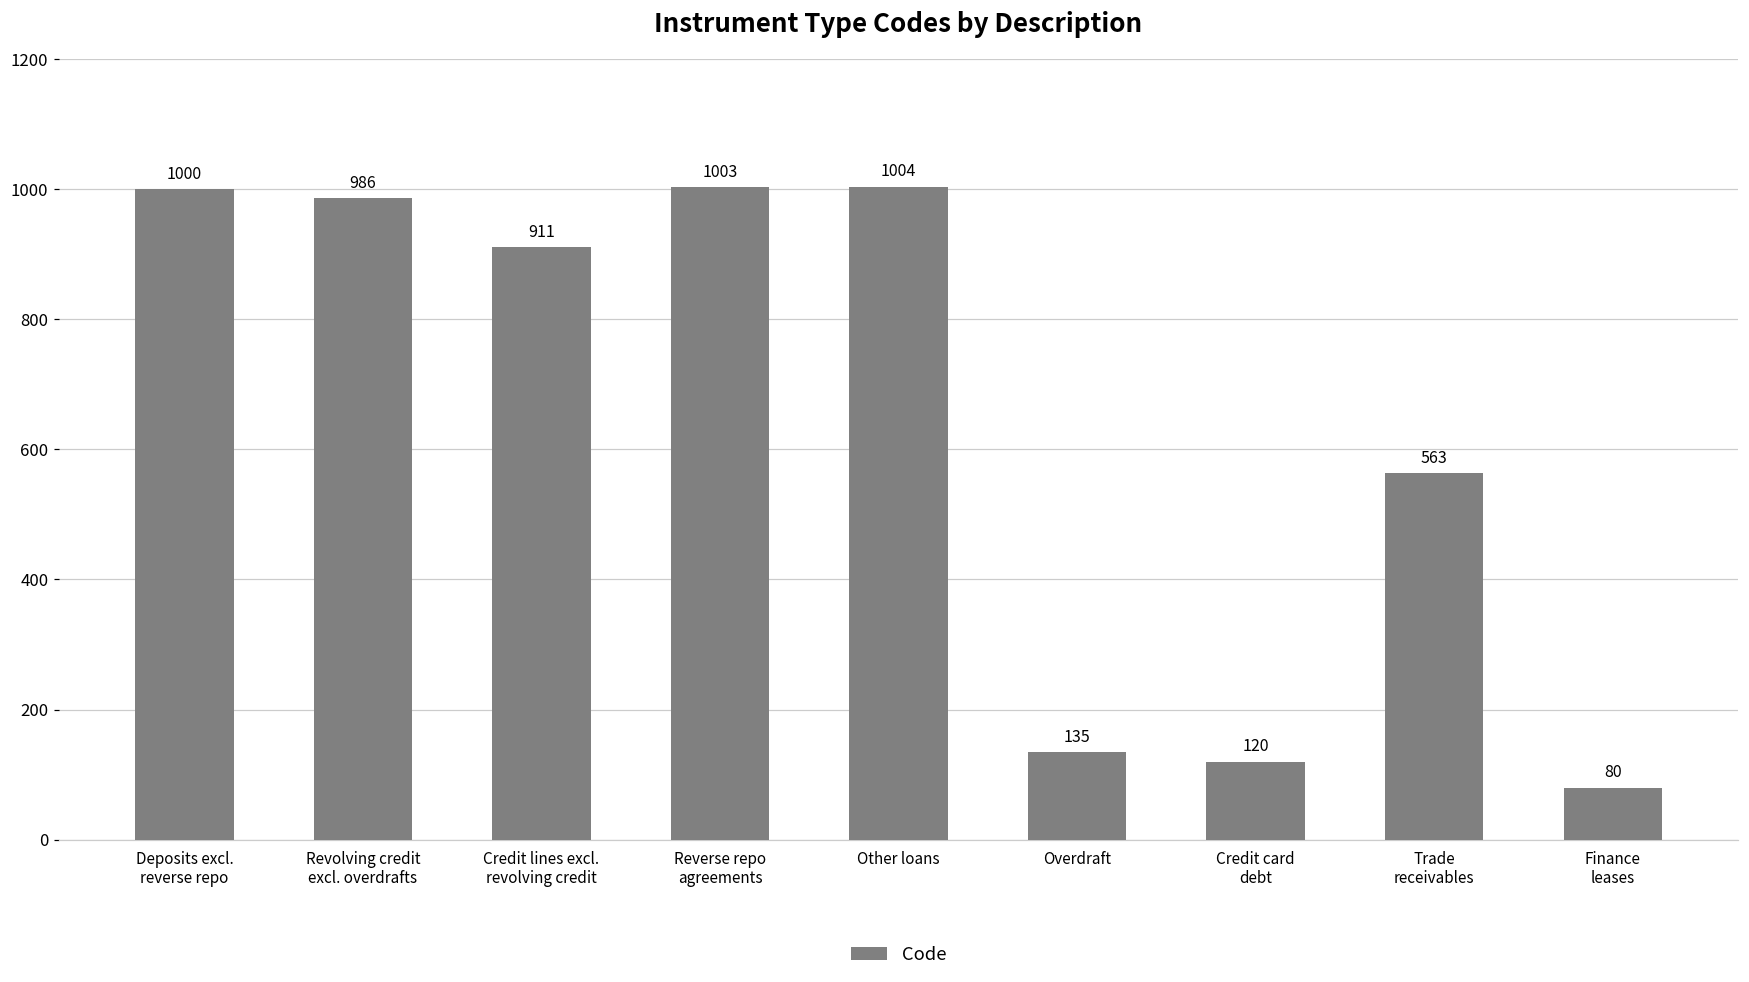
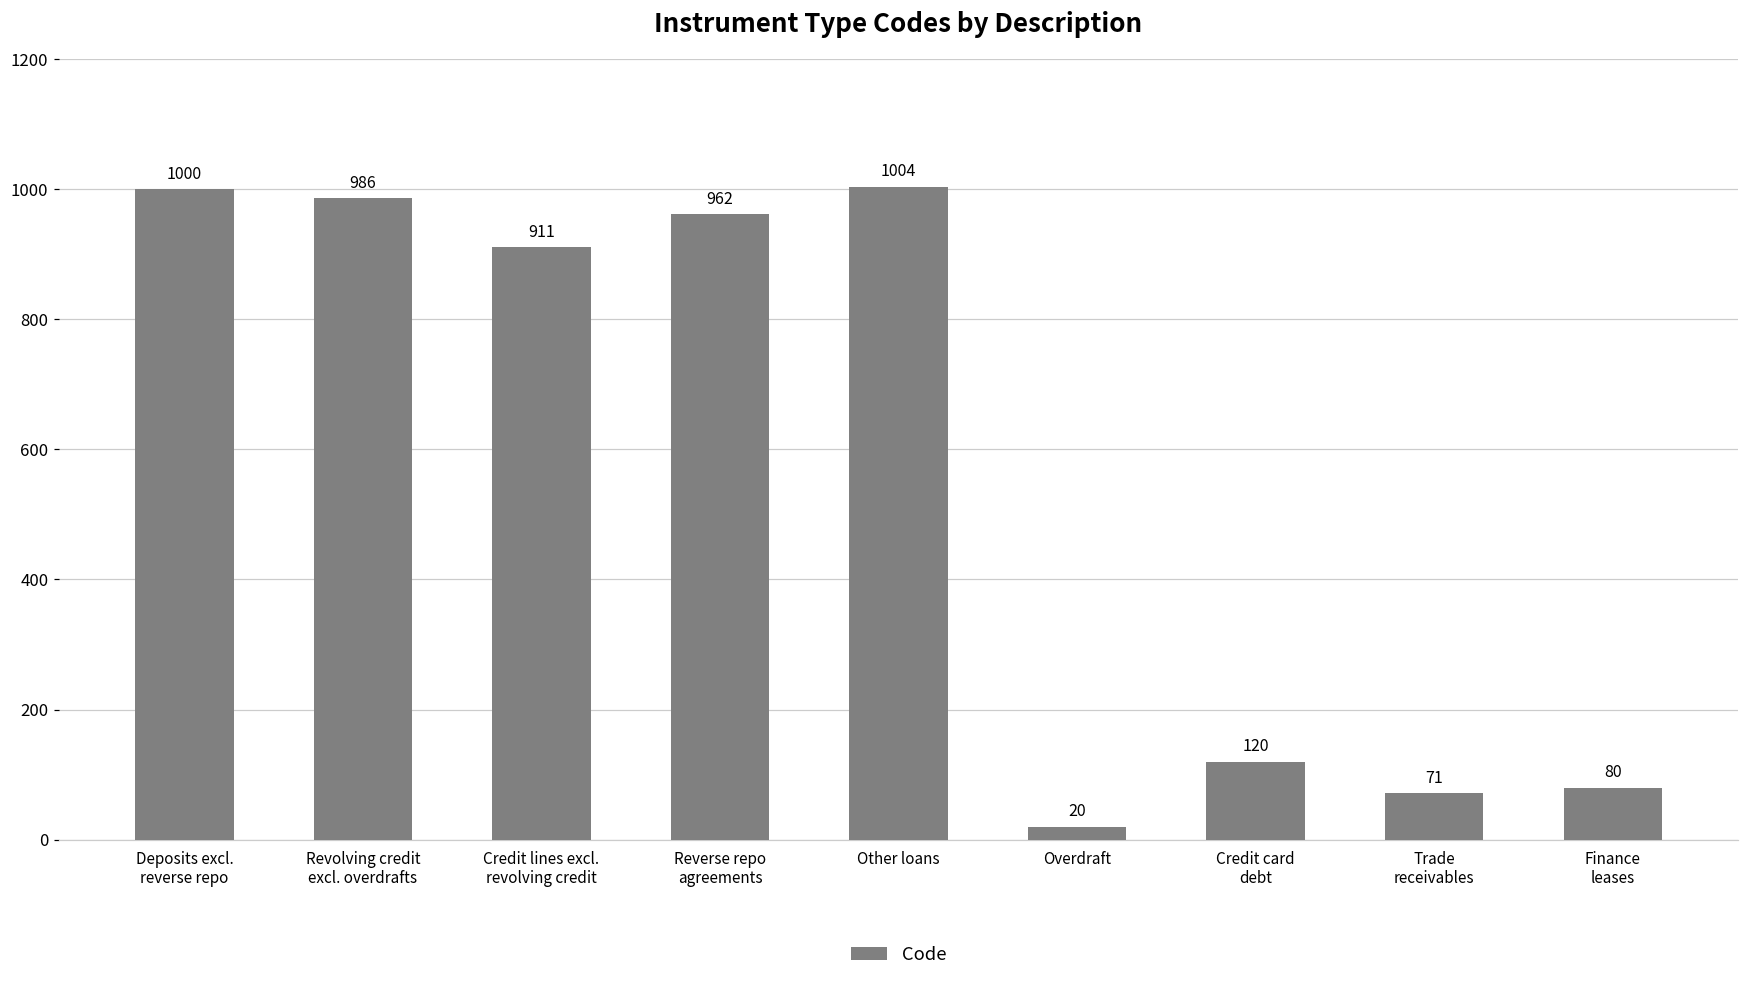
  {
    "Deposits excl. reverse repo": 1000,
    "Revolving credit excl. overdrafts": 986,
    "Credit lines excl. revolving credit": 911,
-   "Reverse repo agreements": 1003,
+   "Reverse repo agreements": 962,
    "Other loans": 1004,
-   "Overdraft": 135,
+   "Overdraft": 20,
    "Credit card debt": 120,
-   "Trade receivables": 563,
+   "Trade receivables": 71,
    "Finance leases": 80
  }
